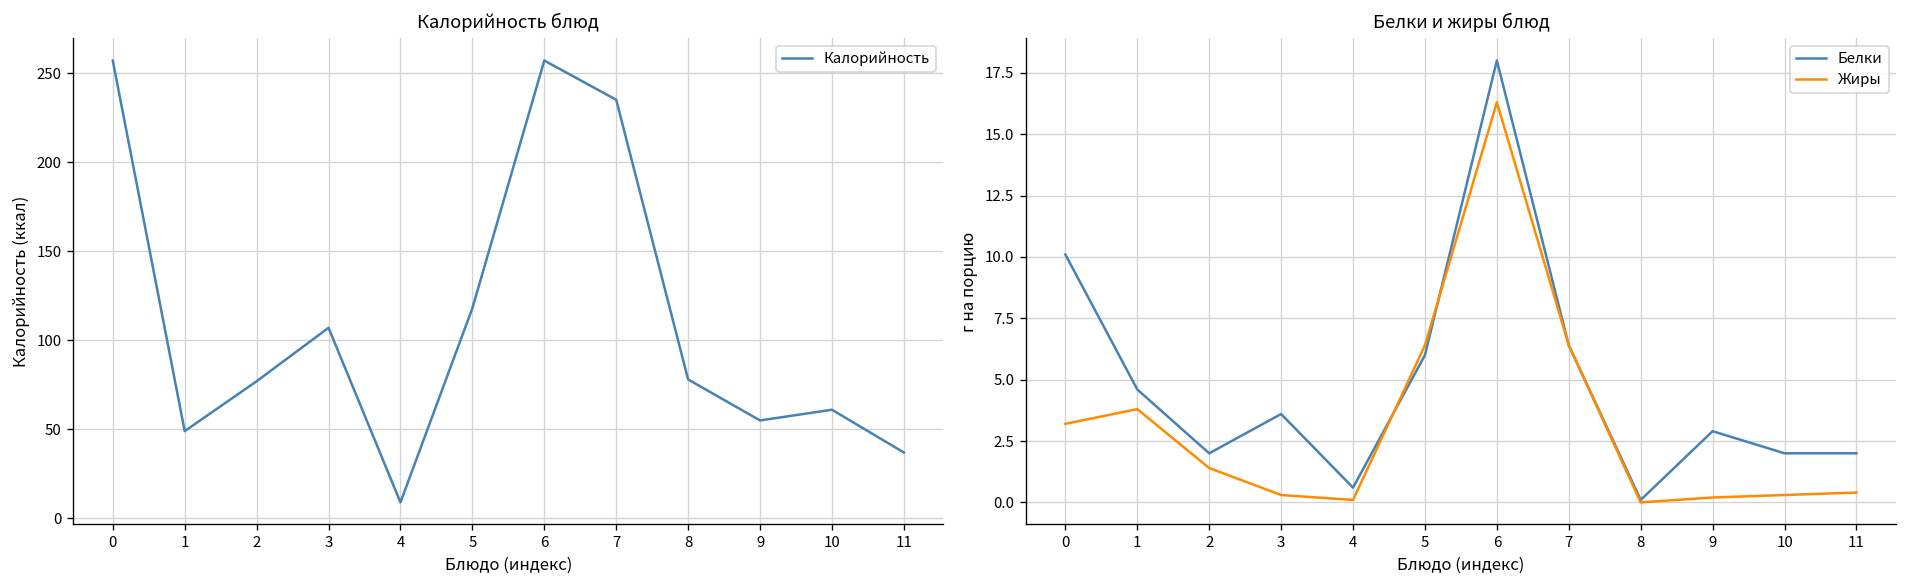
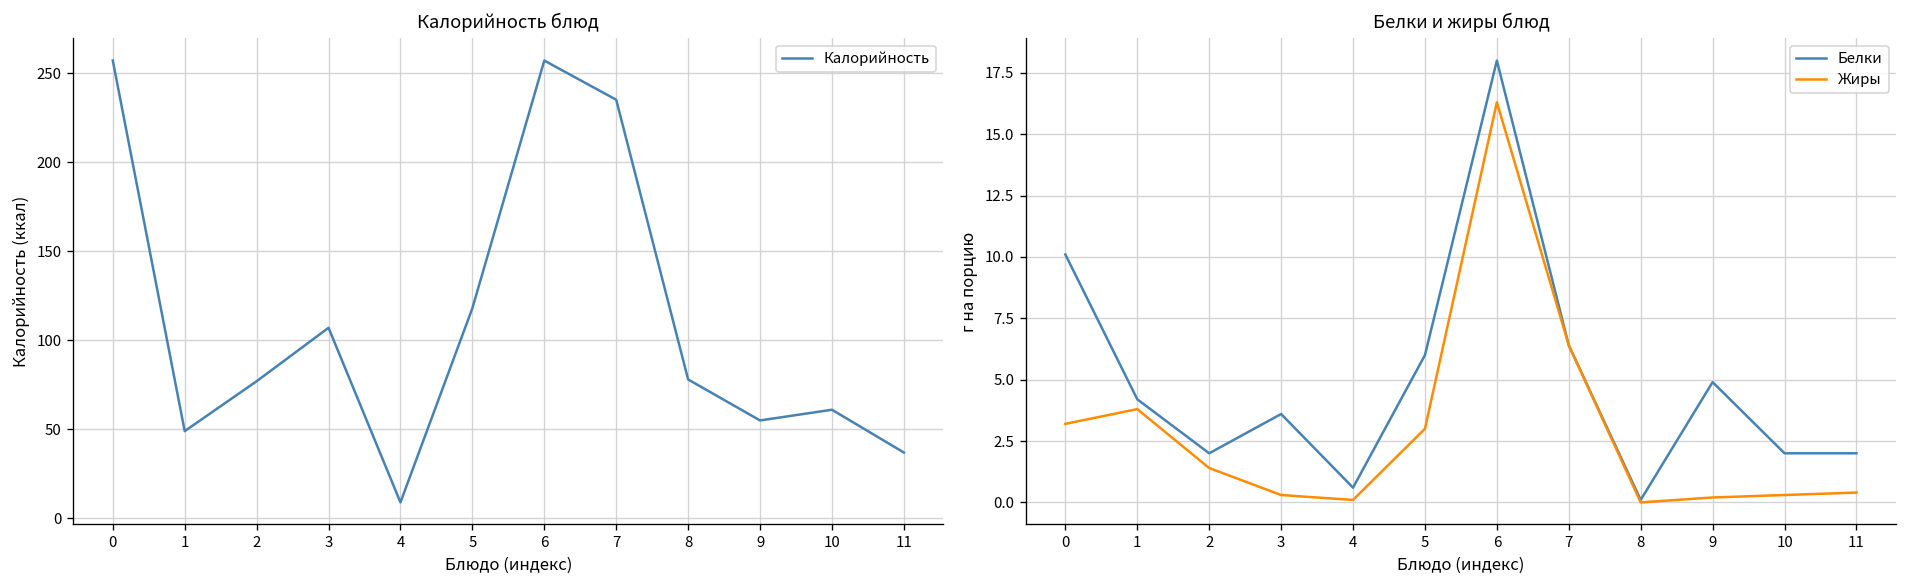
  {
    "Калорийность блюд": {
      "0": 257,
      "1": 49,
      "2": 77,
      "3": 107,
      "4": 9,
      "5": 118,
      "6": 257,
      "7": 235,
      "8": 78,
      "9": 55,
      "10": 61,
      "11": 37
    },
    "Белки и жиры блюд": {
      "Белки": {
        "0": 10.1,
-       "1": 4.6,
+       "1": 4.2,
        "2": 2.0,
        "3": 3.6,
        "4": 0.6,
        "5": 6.0,
        "6": 18.0,
-       "9": 2.9,
+       "9": 4.9,
        "10": 2.0,
        "11": 2.0
      },
      "Жиры": {
        "0": 3.2,
        "1": 3.8,
        "2": 1.4,
        "3": 0.3,
        "4": 0.1,
-       "5": 6.4,
+       "5": 3.0,
        "6": 16.3,
        "9": 0.2,
        "10": 0.3,
        "11": 0.4
      }
    }
  }
